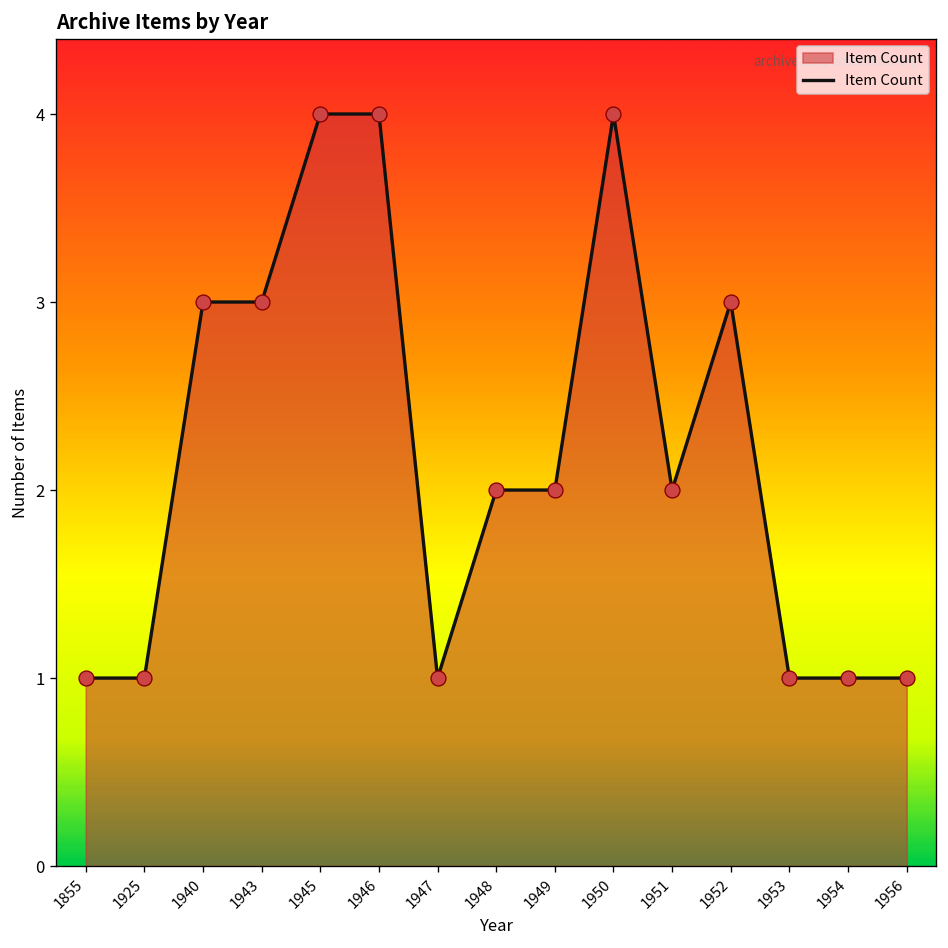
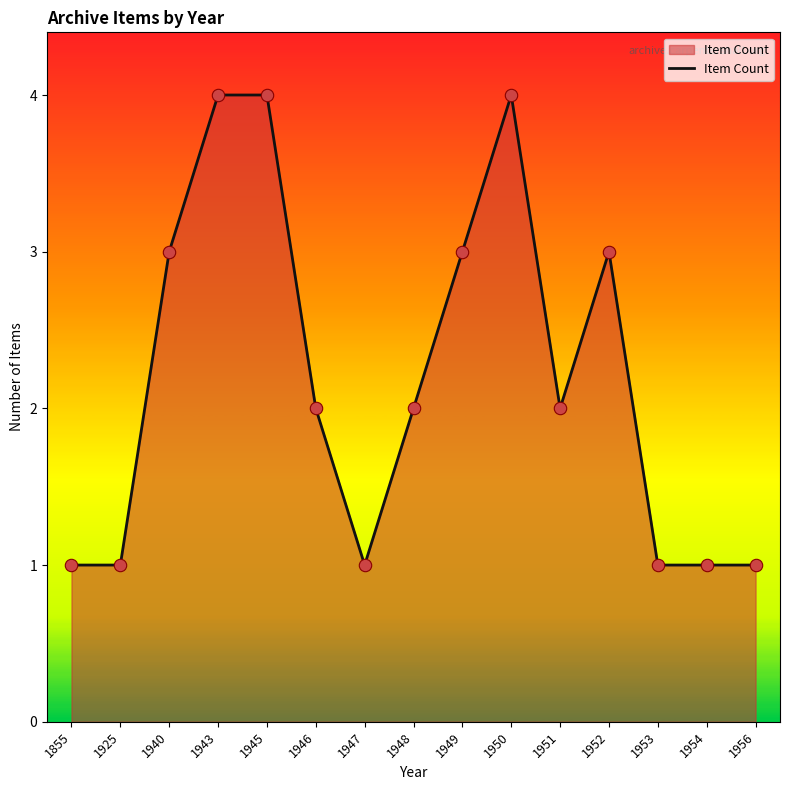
  {
    "1855": 1,
    "1925": 1,
    "1940": 3,
-   "1943": 3,
+   "1943": 4,
    "1945": 4,
-   "1946": 4,
+   "1946": 2,
    "1947": 1,
    "1948": 2,
-   "1949": 2,
+   "1949": 3,
    "1950": 4,
    "1951": 2,
    "1952": 3,
    "1953": 1,
    "1954": 1,
    "1956": 1
  }
